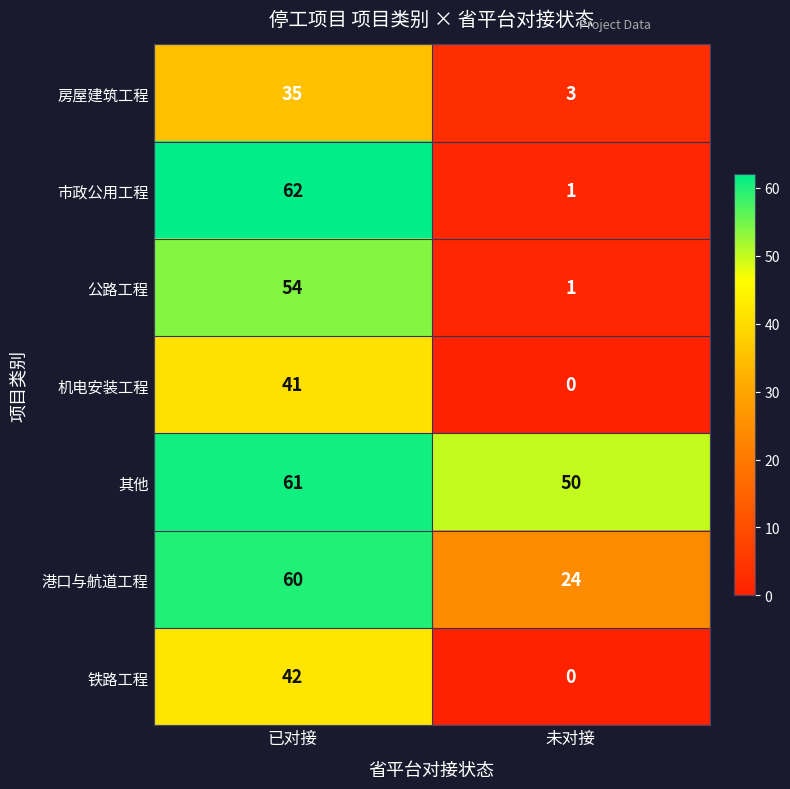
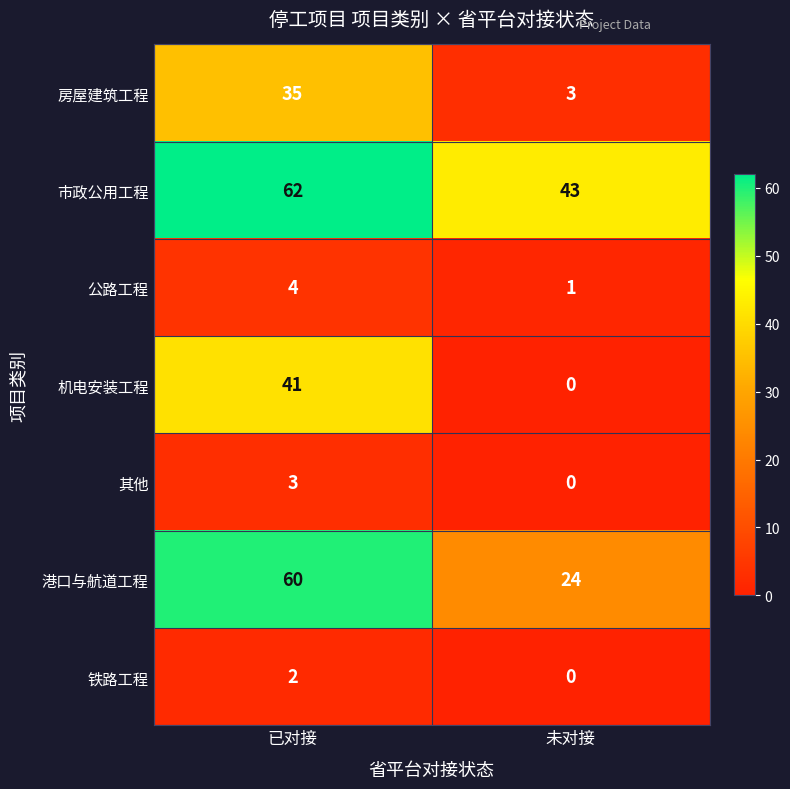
  {
    "房屋建筑工程": {
      "已对接": 35,
      "未对接": 3
    },
    "市政公用工程": {
      "已对接": 62,
-     "未对接": 1
+     "未对接": 43
    },
    "公路工程": {
-     "已对接": 54,
+     "已对接": 4,
      "未对接": 1
    },
    "机电安装工程": {
      "已对接": 41,
      "未对接": 0
    },
    "其他": {
-     "已对接": 61,
-     "未对接": 50
+     "已对接": 3,
+     "未对接": 0
    },
    "港口与航道工程": {
      "已对接": 60,
      "未对接": 24
    },
    "铁路工程": {
-     "已对接": 42,
+     "已对接": 2,
      "未对接": 0
    }
  }
